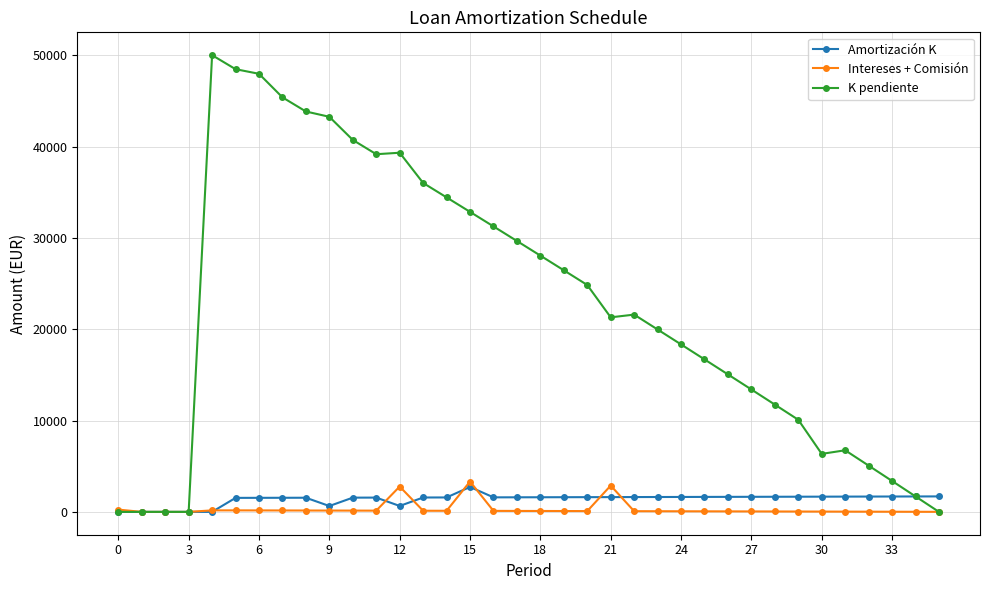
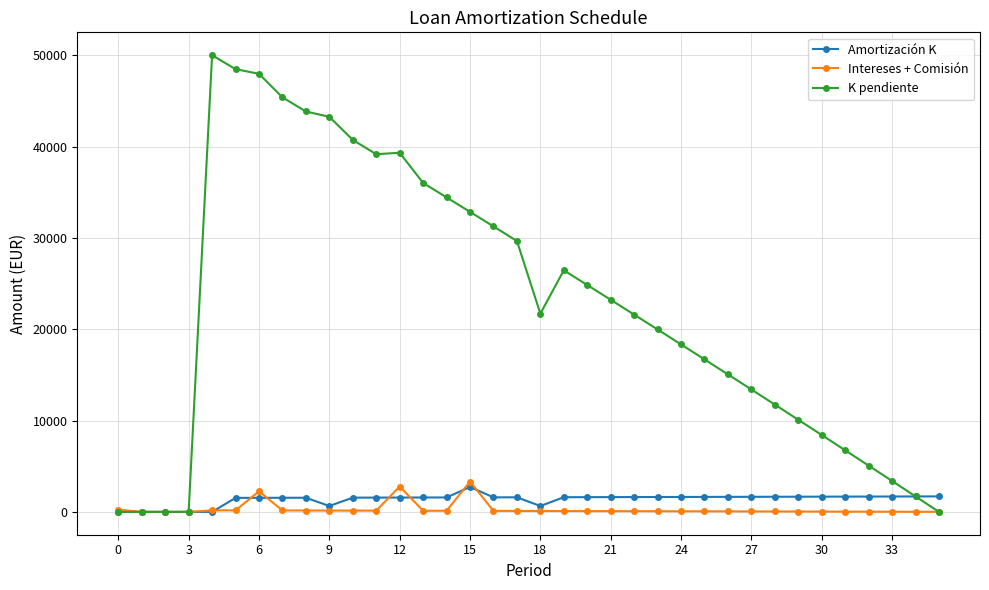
  {
    "Amortización K": {
      "6": 2000,
      "9": 1000,
-     "12": 1000,
+     "12": 2000,
      "15": 3000,
-     "18": 2000,
+     "18": 1000,
      "21": 2000,
      "24": 2000,
      "27": 2000,
      "30": 2000,
      "33": 2000
    },
    "Intereses + Comisión": {
-     "6": 0,
+     "6": 2000,
      "9": 0,
      "12": 3000,
      "15": 3000,
      "18": 0,
-     "21": 3000,
+     "21": 0,
      "24": 0,
      "27": 0,
      "30": 0,
      "33": 0
    },
    "K pendiente": {
      "6": 48000,
      "9": 43000,
      "12": 39000,
      "15": 33000,
-     "18": 28000,
-     "21": 21000,
+     "18": 22000,
+     "21": 23000,
      "24": 18000,
      "27": 13000,
-     "30": 6000,
+     "30": 8000,
      "33": 3000
    }
  }
